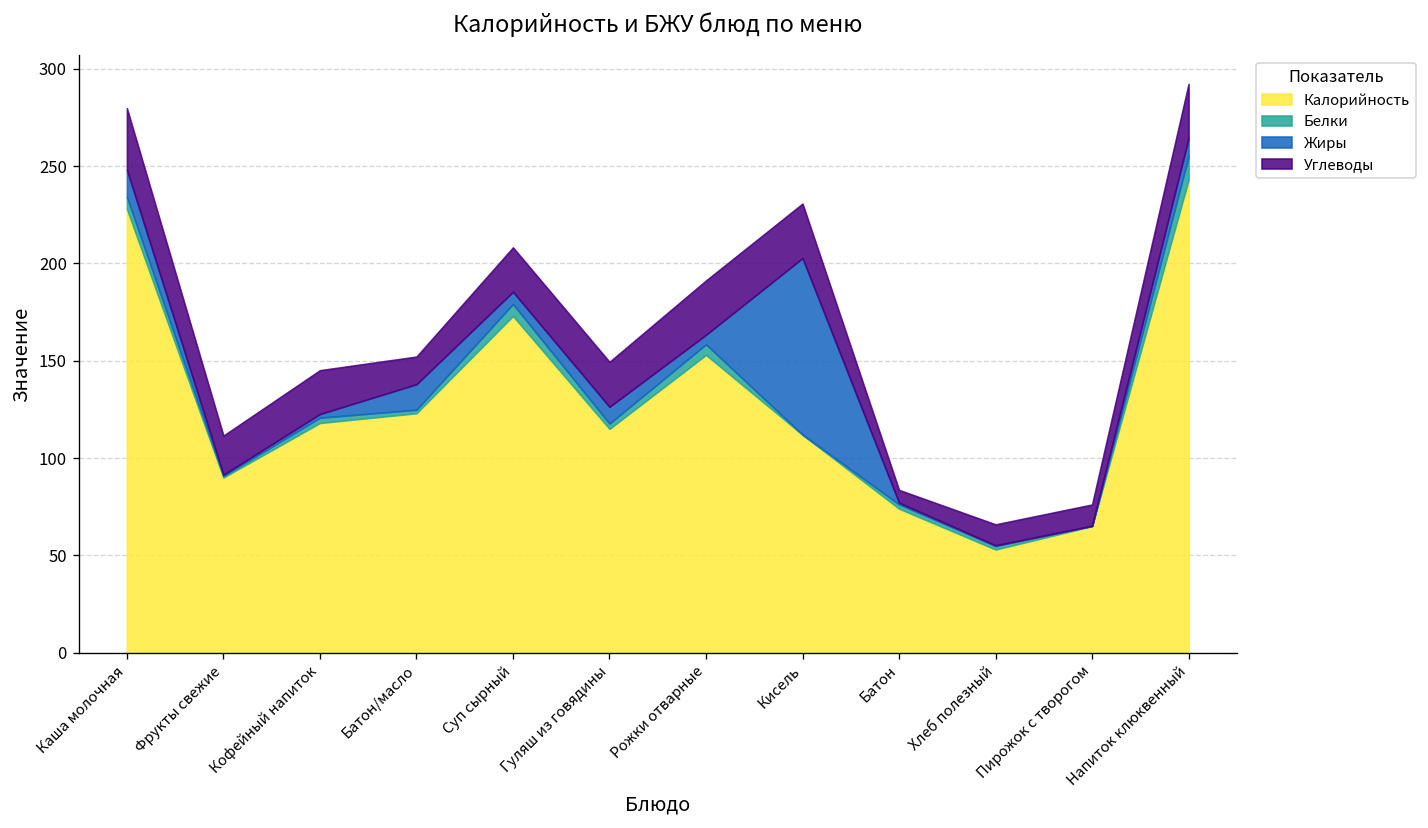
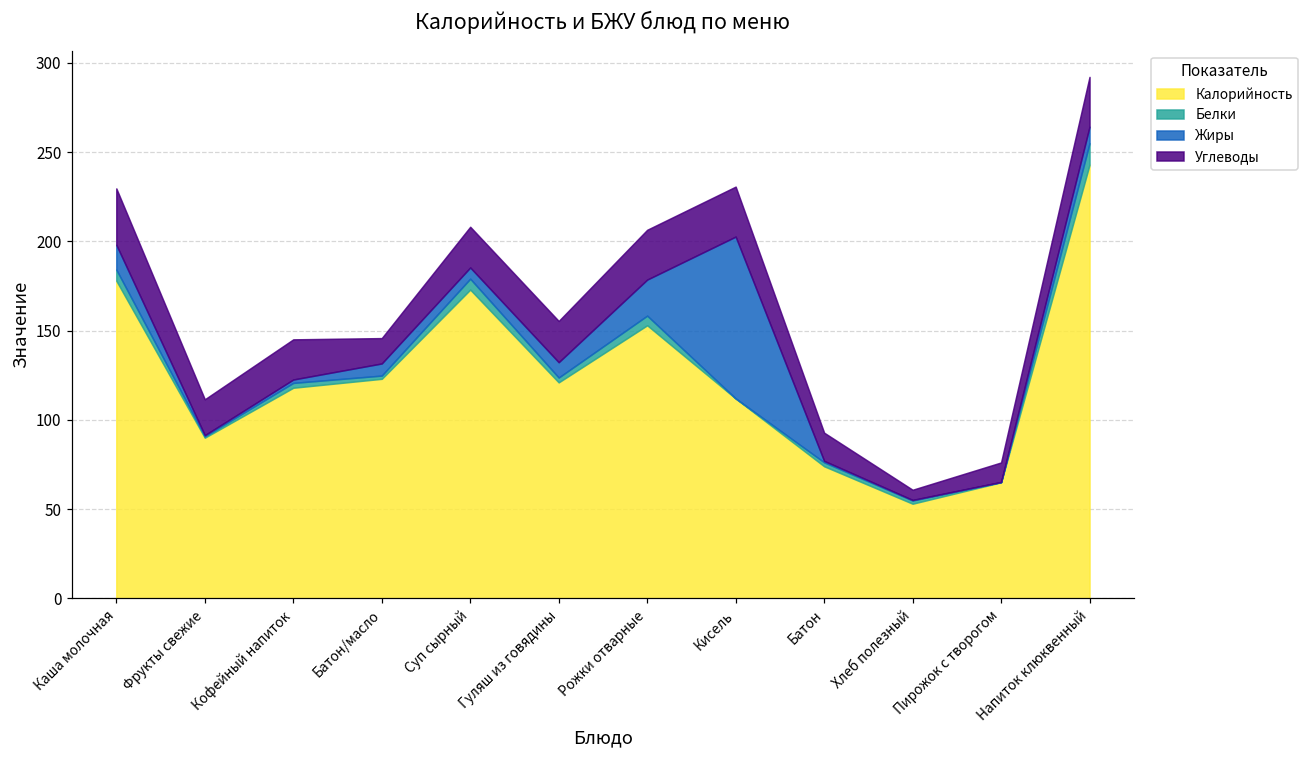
  {
    "Калорийность": {
-     "Каша молочная": 228,
+     "Каша молочная": 178,
      "Кофейный напиток": 118,
      "Батон/масло": 123,
      "Суп сырный": 173,
-     "Гуляш из говядины": 115,
+     "Гуляш из говядины": 121,
      "Рожки отварные": 153,
      "Батон": 74,
      "Хлеб полезный": 53,
      "Напиток клюквенный": 243
    },
    "Белки": {
      "Каша молочная": 6,
      "Кофейный напиток": 3,
      "Батон/масло": 2,
      "Суп сырный": 6,
      "Гуляш из говядины": 3,
      "Рожки отварные": 5,
      "Напиток клюквенный": 12
    },
    "Жиры": {
      "Каша молочная": 14,
      "Кофейный напиток": 2,
-     "Батон/масло": 13,
+     "Батон/масло": 7,
      "Суп сырный": 6,
      "Гуляш из говядины": 9,
-     "Рожки отварные": 5,
+     "Рожки отварные": 20,
      "Кисель": 91,
      "Напиток клюквенный": 9
    },
    "Углеводы": {
      "Каша молочная": 32,
      "Фрукты свежие": 20,
      "Кофейный напиток": 23,
      "Батон/масло": 14,
      "Суп сырный": 23,
      "Гуляш из говядины": 23,
      "Рожки отварные": 28,
      "Кисель": 28,
-     "Батон": 7,
-     "Хлеб полезный": 11,
+     "Батон": 16,
+     "Хлеб полезный": 6,
      "Пирожок с творогом": 11,
      "Напиток клюквенный": 28
    }
  }
